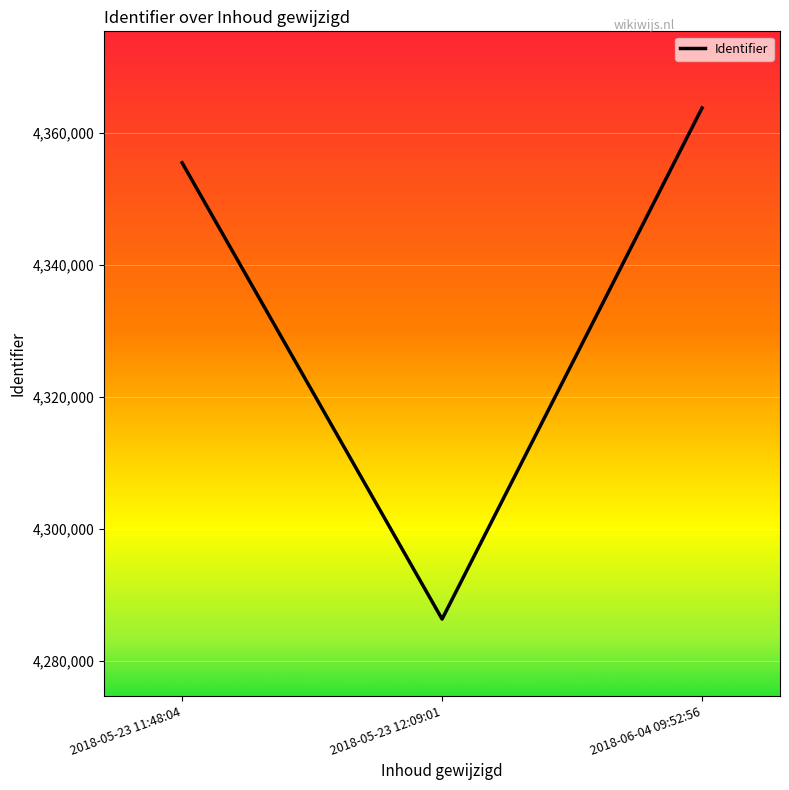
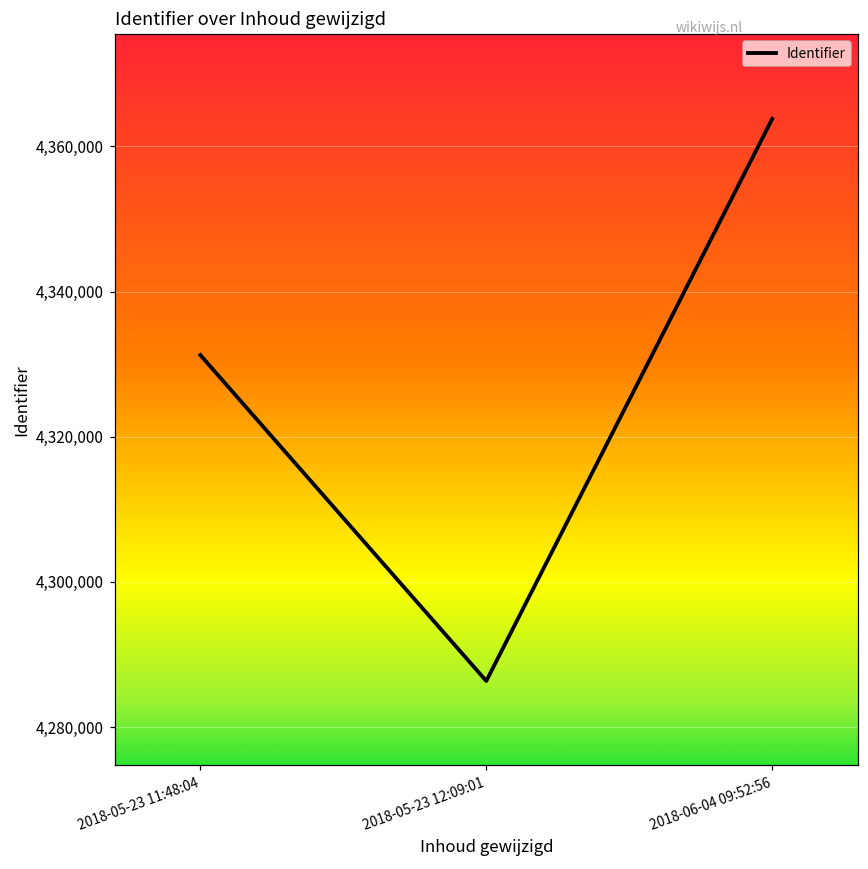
  {
-   "2018-05-23 11:48:04": "4,355,000",
+   "2018-05-23 11:48:04": "4,331,000",
    "2018-05-23 12:09:01": "4,286,000",
    "2018-06-04 09:52:56": "4,364,000"
  }
